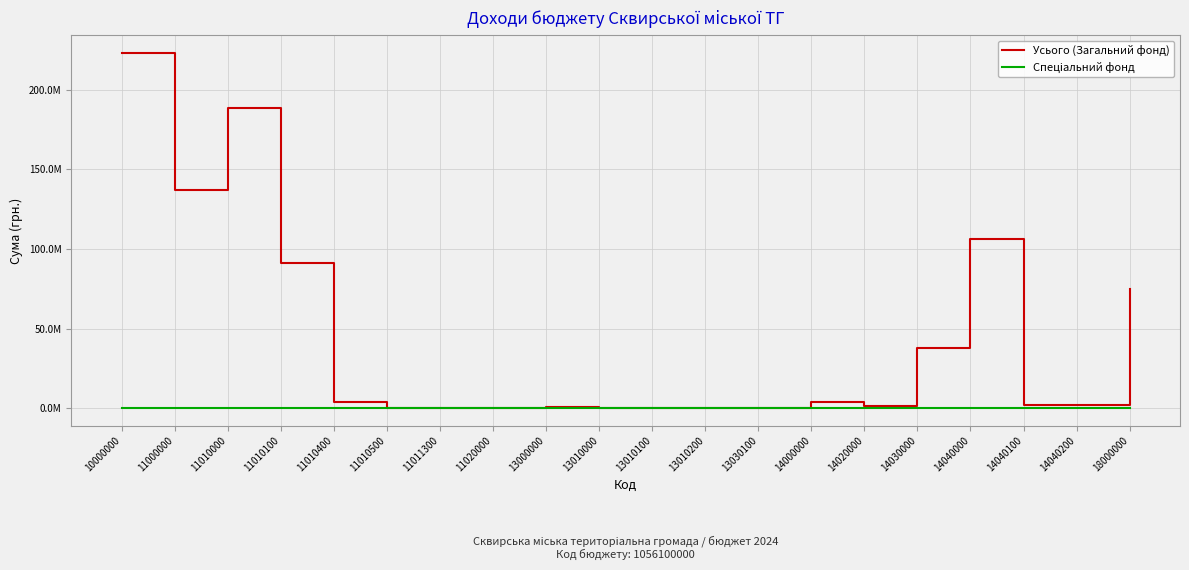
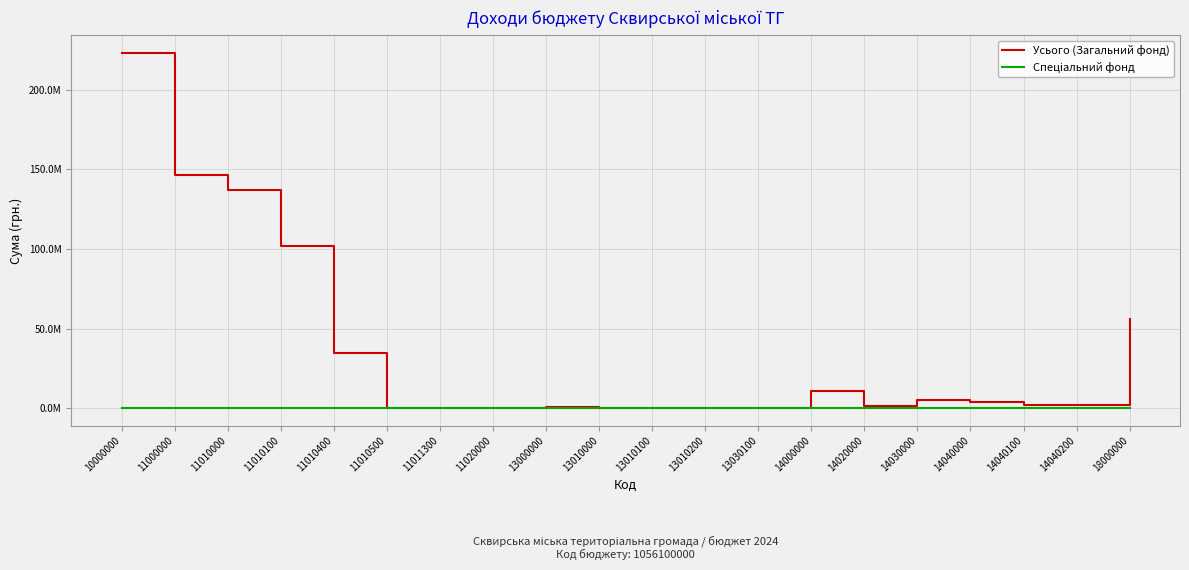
  {
    "Усього (Загальний фонд)": {
      "10000000": 223000000,
-     "11000000": 137000000,
-     "11010000": 188000000,
-     "11010100": 91000000,
-     "11010400": 4000000,
-     "14000000": 4000000,
-     "14030000": 38000000,
-     "14040000": 107000000,
+     "11000000": 146000000,
+     "11010000": 137000000,
+     "11010100": 102000000,
+     "11010400": 35000000,
+     "14000000": 11000000,
+     "14030000": 5000000,
+     "14040000": 4000000,
      "14040100": 2000000,
      "14040200": 2000000,
-     "18000000": 75000000
+     "18000000": 56000000
    },
    "Спеціальний фонд": {
      "10000000": 0,
      "11000000": 0,
      "11010000": 0,
      "11010100": 0,
      "11010400": 0,
      "14000000": 0,
      "14030000": 0,
      "14040000": 0,
      "14040100": 0,
      "14040200": 0,
      "18000000": 0
    }
  }
